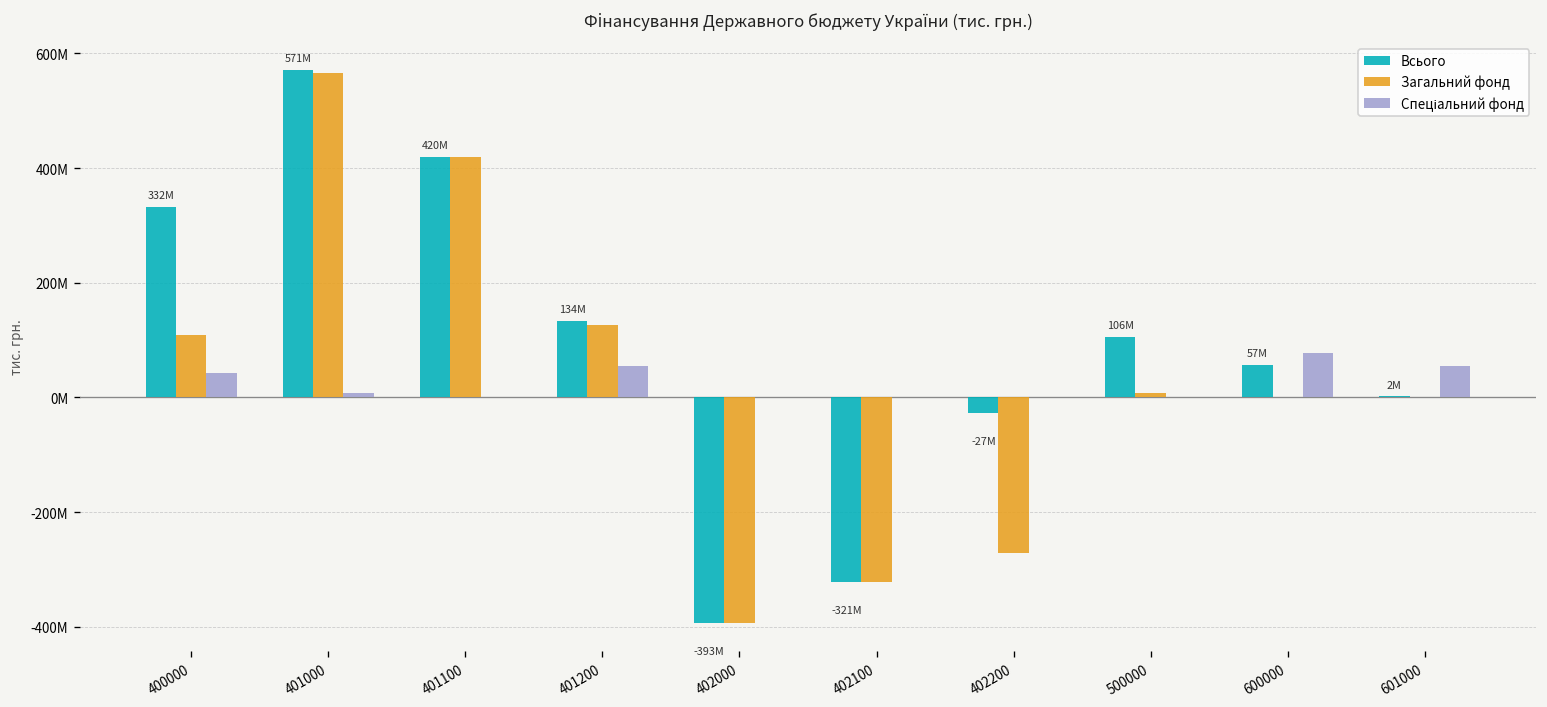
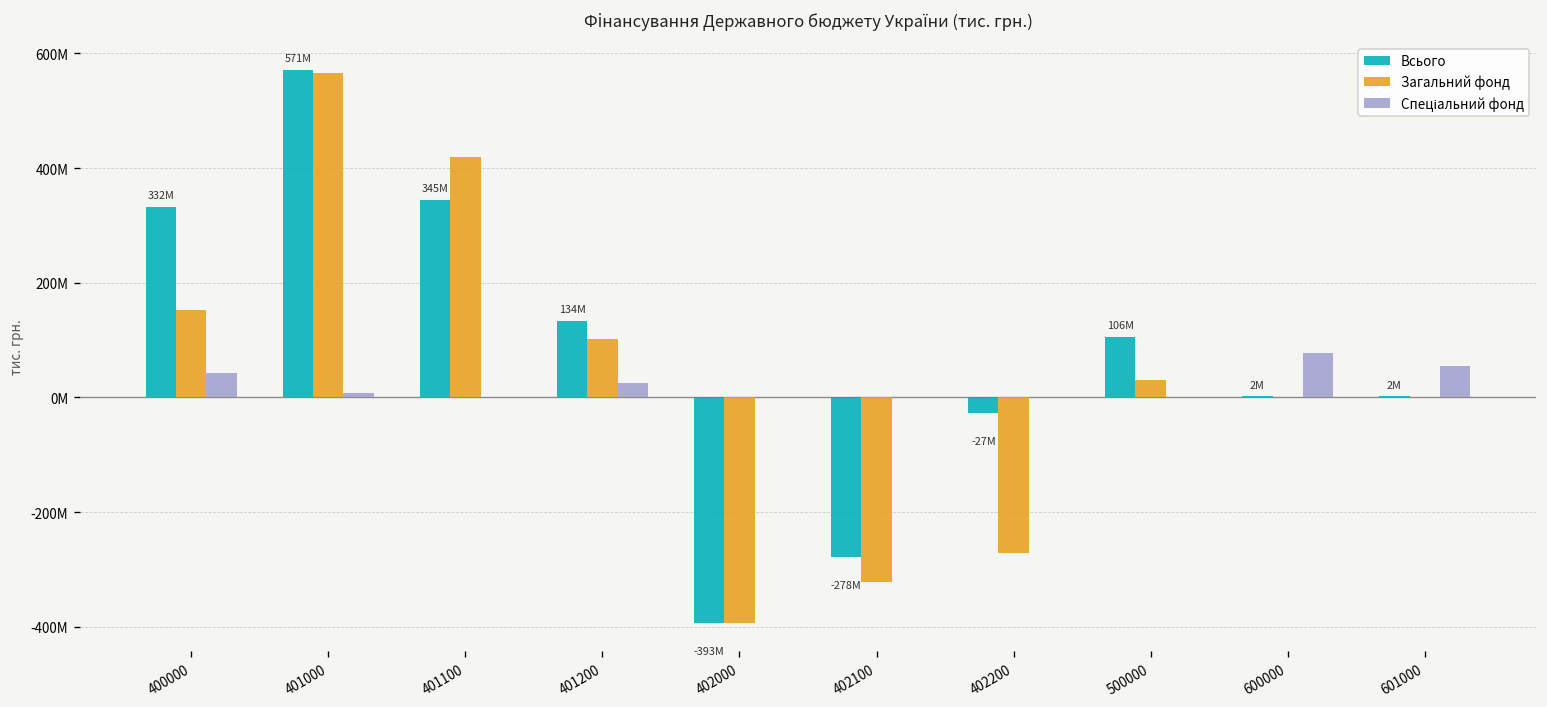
  {
    "Всього": {
      "400000": "332M",
      "401000": "571M",
-     "401100": "420M",
+     "401100": "345M",
      "401200": "134M",
      "402000": "-393M",
-     "402100": "-321M",
+     "402100": "-278M",
      "402200": "-27M",
      "500000": "106M",
-     "600000": "57M",
+     "600000": "2M",
      "601000": "2M"
    },
    "Загальний фонд": {
-     "400000": "110000000",
+     "400000": "150000000",
      "401000": "570000000",
-     "401200": "130000000",
+     "401200": "100000000",
      "402200": "-270000000",
-     "500000": "10000000",
+     "500000": "30000000",
      "600000": "0",
      "601000": "0"
    },
    "Спеціальний фонд": {
      "400000": "40000000",
      "401000": "10000000",
      "401100": "0",
-     "401200": "50000000",
+     "401200": "30000000",
      "402000": "0",
      "402100": "0",
      "402200": "0",
      "500000": "0",
      "600000": "80000000",
      "601000": "60000000"
    }
  }
